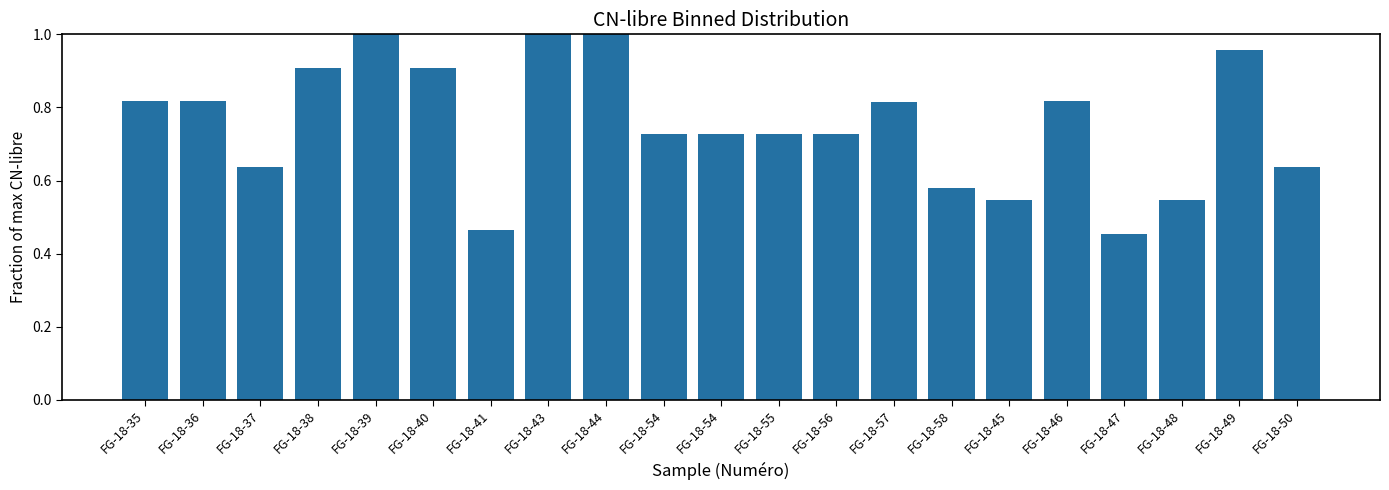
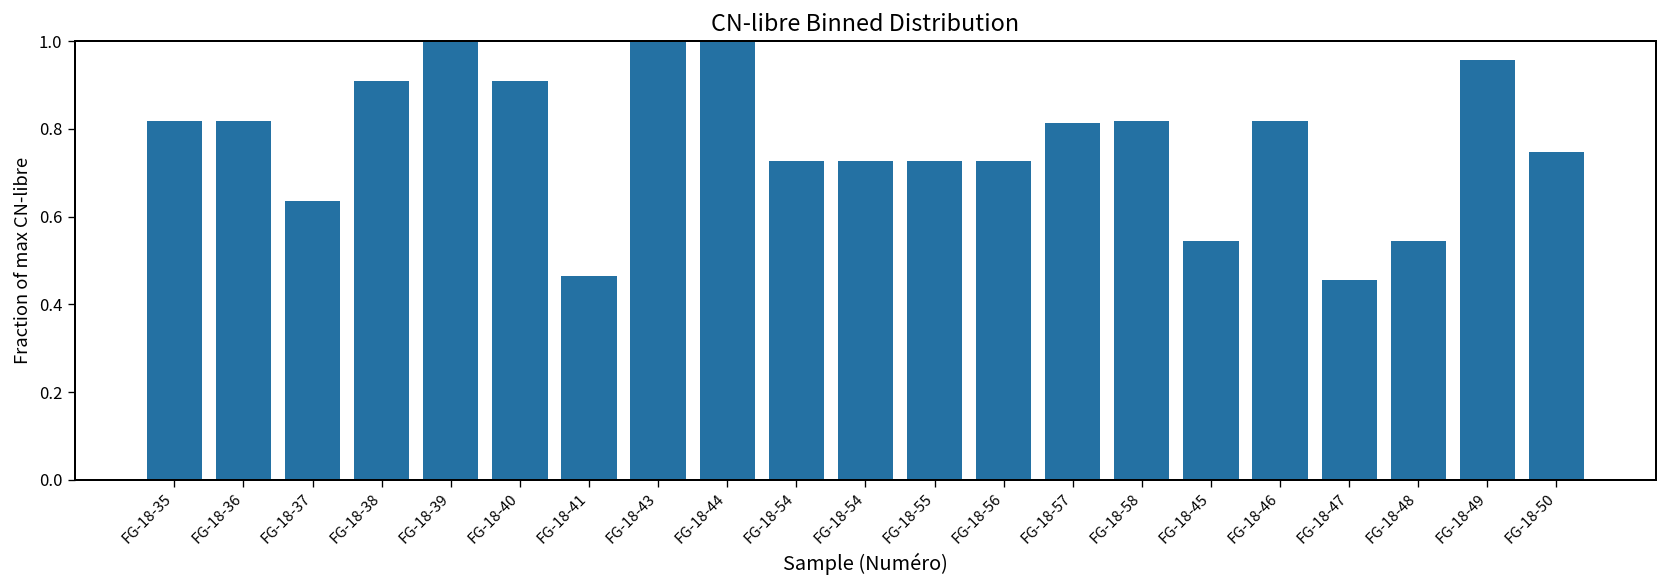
  {
    "FG-18-35": 0.82,
    "FG-18-36": 0.82,
    "FG-18-37": 0.64,
    "FG-18-38": 0.91,
    "FG-18-39": 1.00,
    "FG-18-40": 0.91,
    "FG-18-41": 0.46,
    "FG-18-43": 1.00,
    "FG-18-44": 1.00,
    "FG-18-55": 0.73,
    "FG-18-56": 0.73,
    "FG-18-57": 0.81,
-   "FG-18-58": 0.58,
+   "FG-18-58": 0.82,
    "FG-18-45": 0.55,
    "FG-18-46": 0.82,
    "FG-18-47": 0.45,
    "FG-18-48": 0.55,
    "FG-18-49": 0.96,
-   "FG-18-50": 0.64
+   "FG-18-50": 0.75
  }
